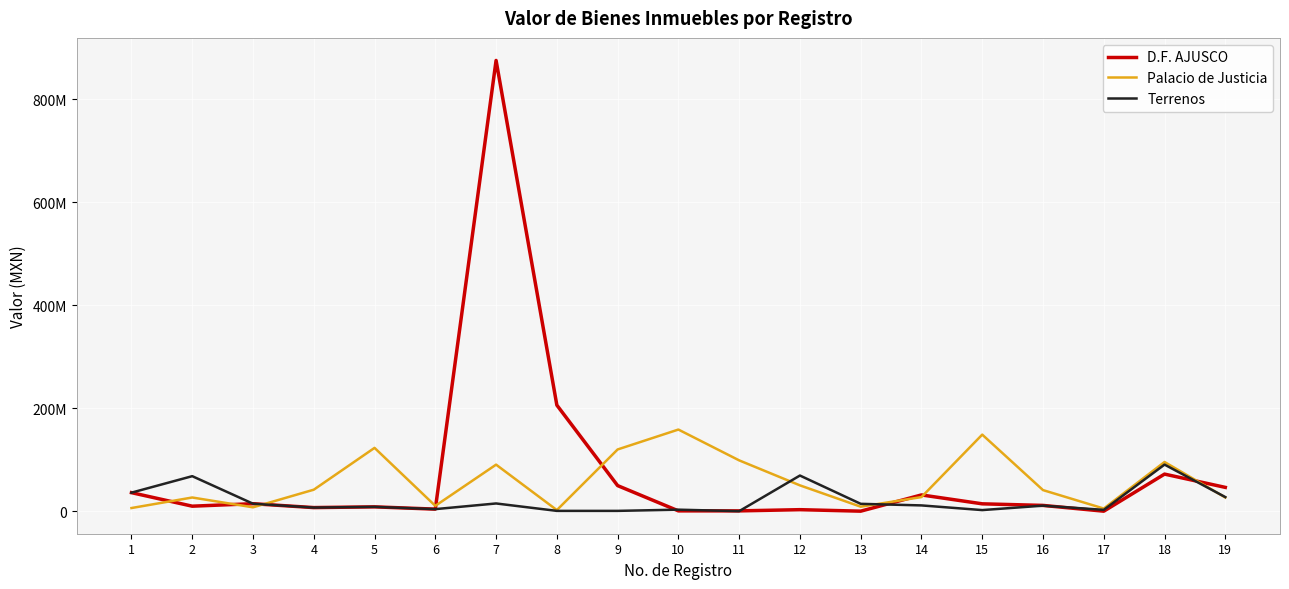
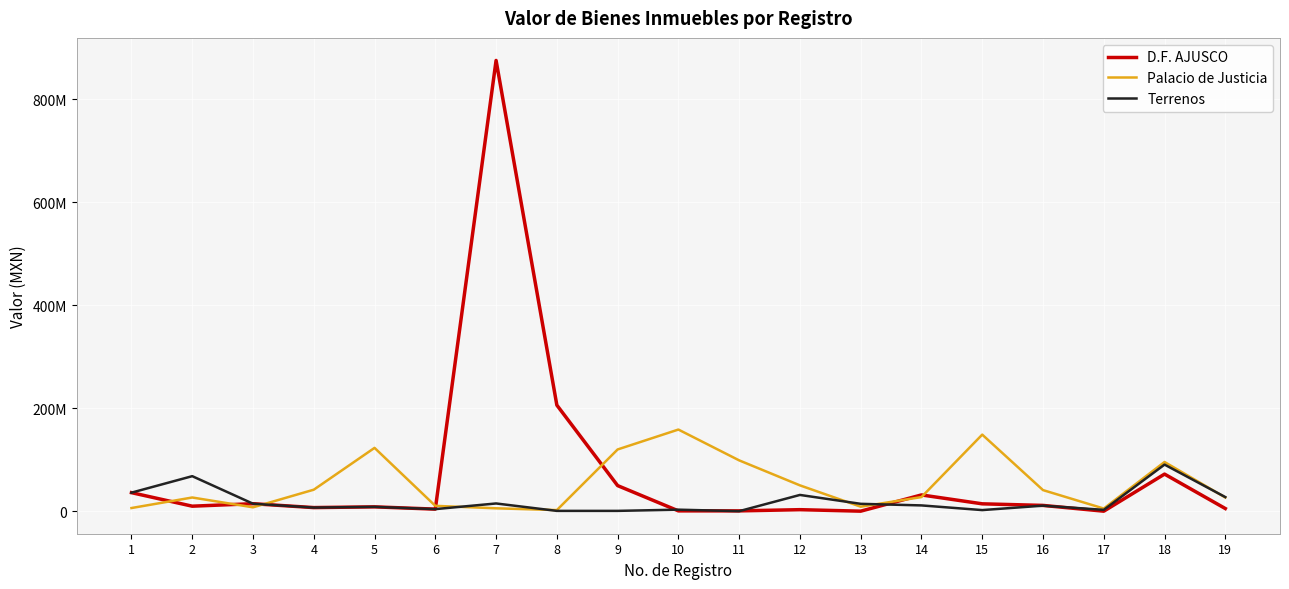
  {
    "D.F. AJUSCO": {
      "2": 10000000,
      "7": 880000000,
      "8": 210000000,
      "9": 50000000,
      "12": 0,
      "13": 0,
      "15": 10000000,
      "18": 70000000,
-     "19": 50000000
+     "19": 10000000
    },
    "Palacio de Justicia": {
      "1": 10000000,
      "2": 30000000,
      "3": 10000000,
      "4": 40000000,
      "5": 120000000,
      "6": 10000000,
-     "7": 90000000,
+     "7": 10000000,
      "9": 120000000,
      "10": 160000000,
      "11": 100000000,
      "12": 50000000,
      "13": 10000000,
      "15": 150000000,
      "16": 40000000,
      "18": 100000000
    },
    "Terrenos": {
      "2": 70000000,
      "7": 10000000,
      "9": 0,
-     "12": 70000000,
+     "12": 30000000,
      "13": 10000000,
      "14": 10000000,
      "15": 0,
      "18": 90000000
    }
  }
